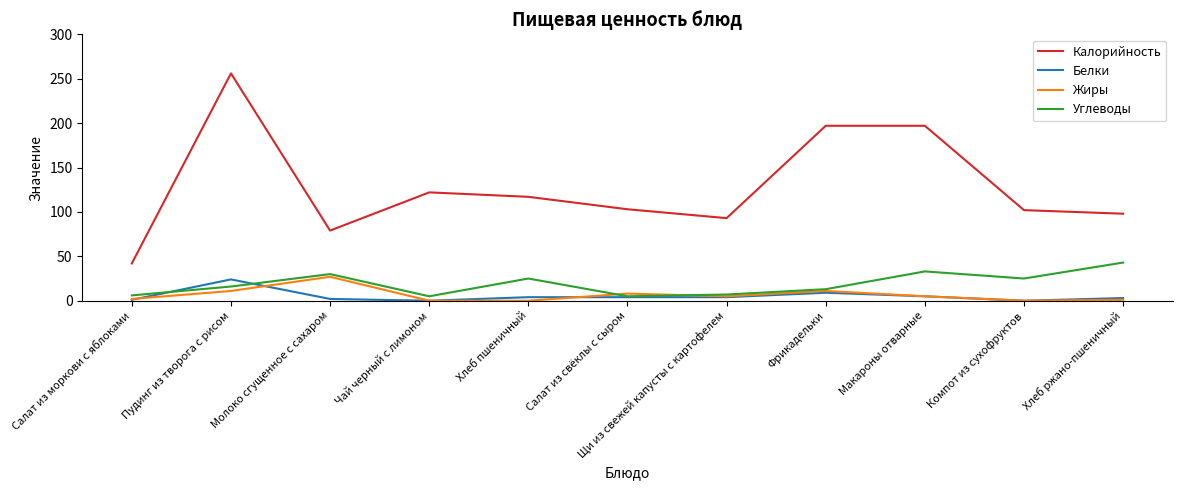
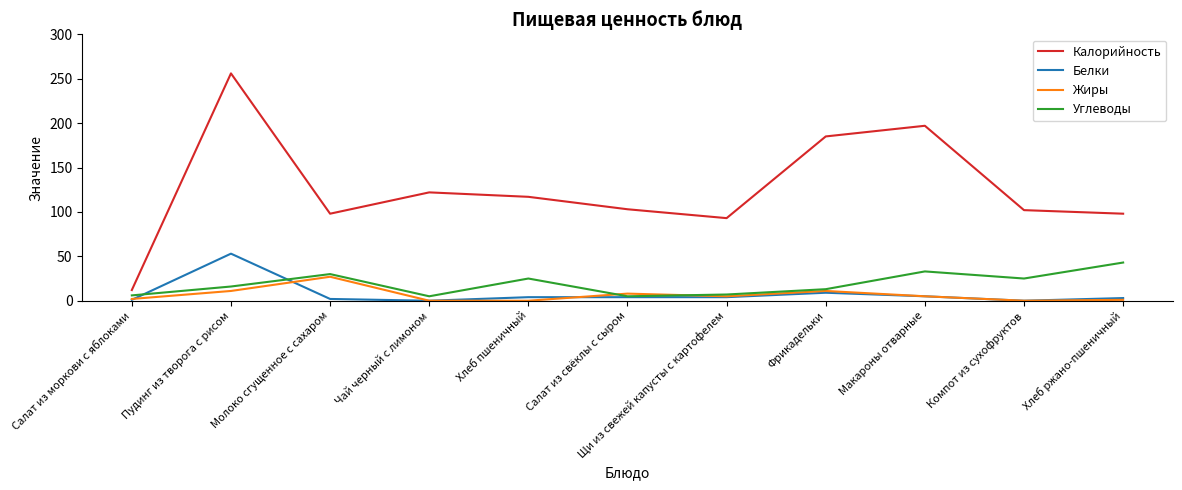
  {
    "Калорийность": {
-     "Салат из моркови с яблоками": 40,
+     "Салат из моркови с яблоками": 10,
      "Пудинг из творога с рисом": 260,
-     "Молоко сгущенное с сахаром": 80,
+     "Молоко сгущенное с сахаром": 100,
      "Чай черный с лимоном": 120,
      "Хлеб пшеничный": 120,
      "Салат из свёклы с сыром": 100,
      "Щи из свежей капусты с картофелем": 90,
-     "Фрикадельки": 200,
+     "Фрикадельки": 190,
      "Макароны отварные": 200,
      "Компот из сухофруктов": 100,
      "Хлеб ржано-пшеничный": 100
    },
    "Белки": {
-     "Пудинг из творога с рисом": 20,
+     "Пудинг из творога с рисом": 50,
      "Молоко сгущенное с сахаром": 0,
      "Хлеб пшеничный": 0
    },
    "Жиры": {
      "Пудинг из творога с рисом": 10,
      "Молоко сгущенное с сахаром": 30,
      "Хлеб пшеничный": 0,
      "Салат из свёклы с сыром": 10
    },
    "Углеводы": {
      "Салат из моркови с яблоками": 10,
      "Пудинг из творога с рисом": 20,
      "Молоко сгущенное с сахаром": 30,
      "Чай черный с лимоном": 10,
      "Хлеб пшеничный": 30,
      "Макароны отварные": 30,
      "Компот из сухофруктов": 30,
      "Хлеб ржано-пшеничный": 40
    }
  }
